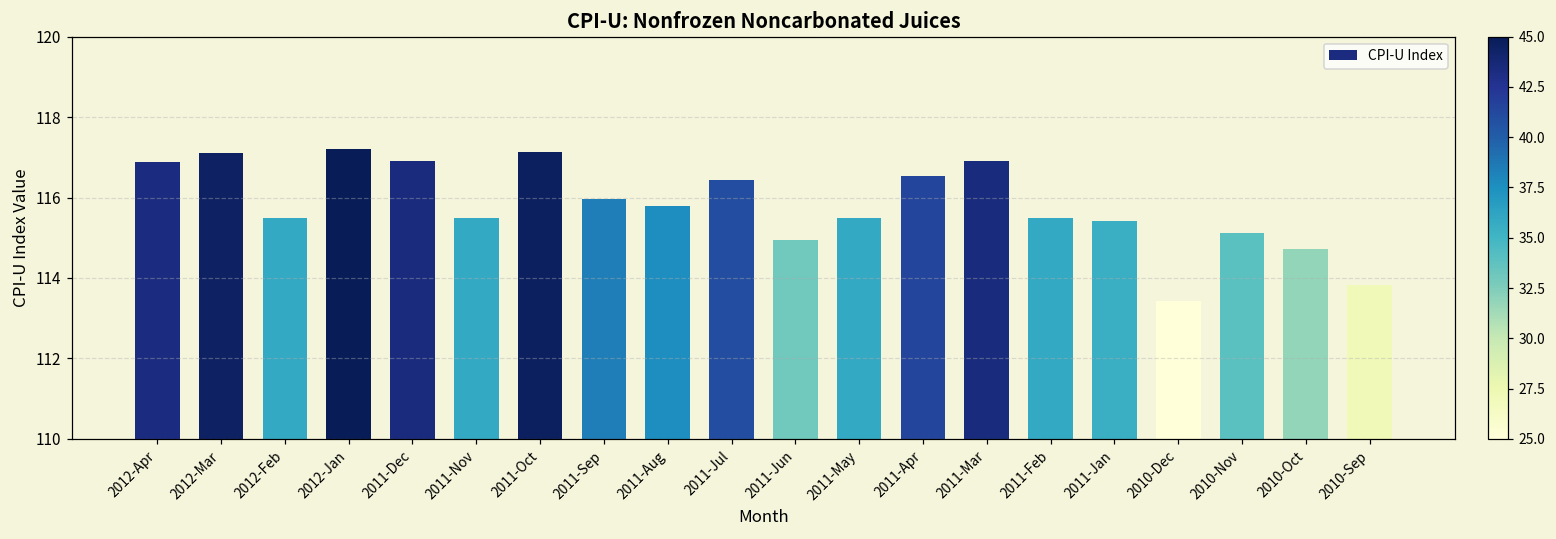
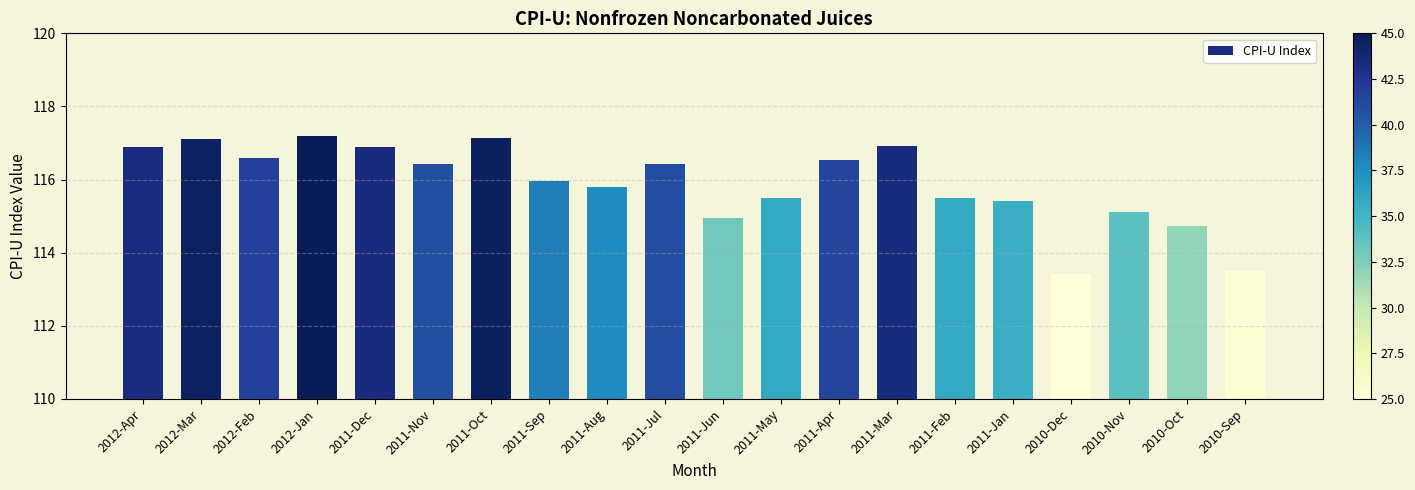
  {
    "2012-Apr": 116.9,
    "2012-Mar": 117.1,
-   "2012-Feb": 115.5,
+   "2012-Feb": 116.6,
    "2012-Jan": 117.2,
    "2011-Dec": 116.9,
-   "2011-Nov": 115.5,
+   "2011-Nov": 116.4,
    "2011-Oct": 117.1,
    "2011-Sep": 116.0,
    "2011-Aug": 115.8,
    "2011-Jul": 116.4,
    "2011-Jun": 115.0,
    "2011-May": 115.5,
    "2011-Apr": 116.5,
    "2011-Mar": 116.9,
    "2011-Feb": 115.5,
    "2011-Jan": 115.4,
    "2010-Dec": 113.4,
    "2010-Nov": 115.1,
    "2010-Oct": 114.7,
-   "2010-Sep": 113.8
+   "2010-Sep": 113.5
  }
